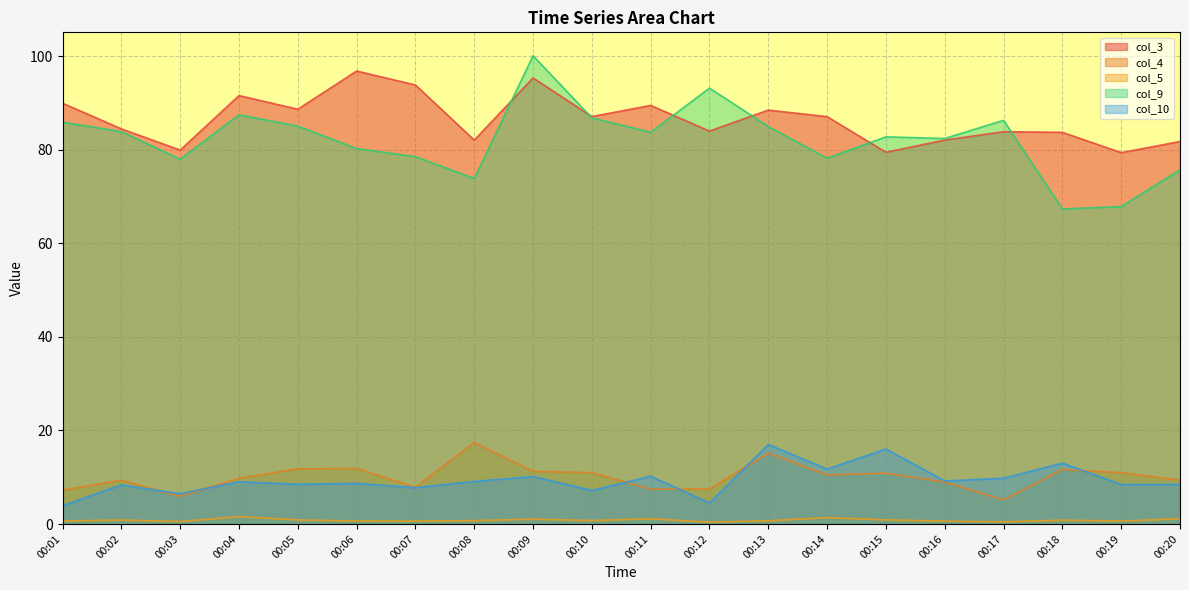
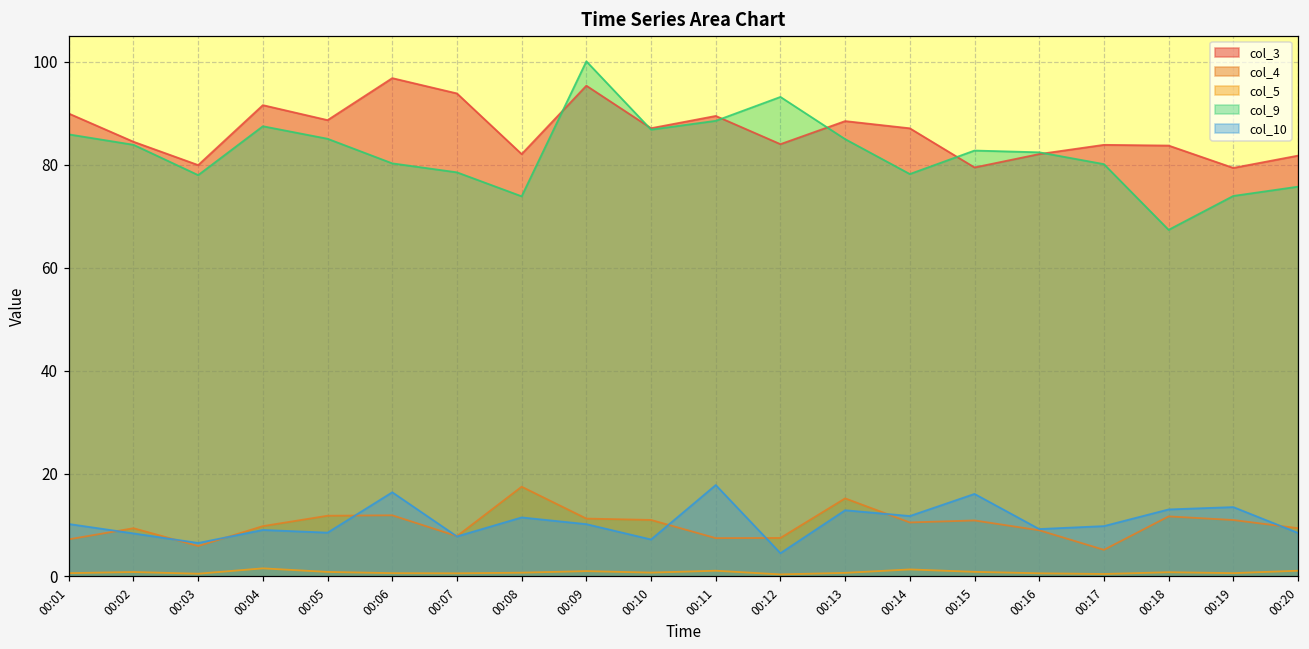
  {
    "col_9": {
      "00:01": 86,
      "00:02": 84,
      "00:03": 78,
      "00:04": 87,
      "00:05": 85,
      "00:06": 80,
      "00:07": 79,
      "00:08": 74,
      "00:09": 100,
-     "00:11": 84,
+     "00:11": 89,
      "00:12": 93,
      "00:13": 85,
      "00:14": 78,
      "00:15": 83,
-     "00:17": 86,
+     "00:17": 80,
      "00:18": 67,
-     "00:19": 68,
+     "00:19": 74,
      "00:20": 76
    },
    "col_10": {
-     "00:01": 4,
+     "00:01": 10,
      "00:02": 8,
      "00:03": 6,
      "00:04": 9,
      "00:05": 9,
-     "00:06": 9,
-     "00:08": 9,
+     "00:06": 16,
+     "00:08": 11,
      "00:09": 10,
      "00:10": 7,
-     "00:11": 10,
+     "00:11": 18,
      "00:12": 5,
-     "00:13": 17,
+     "00:13": 13,
      "00:14": 12,
      "00:15": 16,
      "00:17": 10,
      "00:18": 13,
-     "00:19": 8,
+     "00:19": 13,
      "00:20": 8
    }
  }
